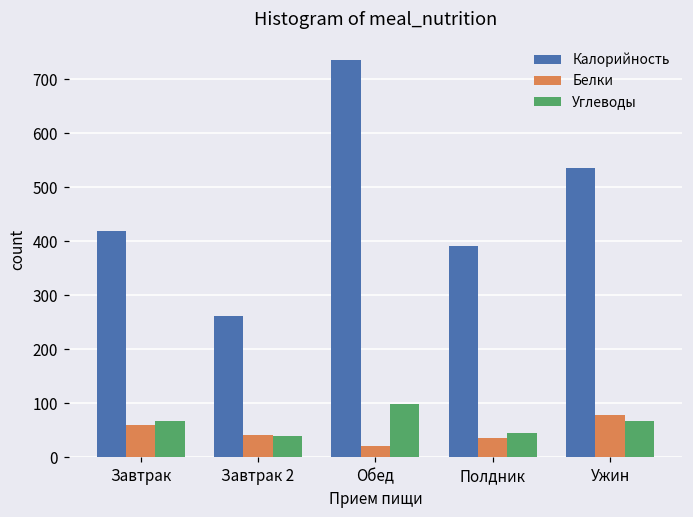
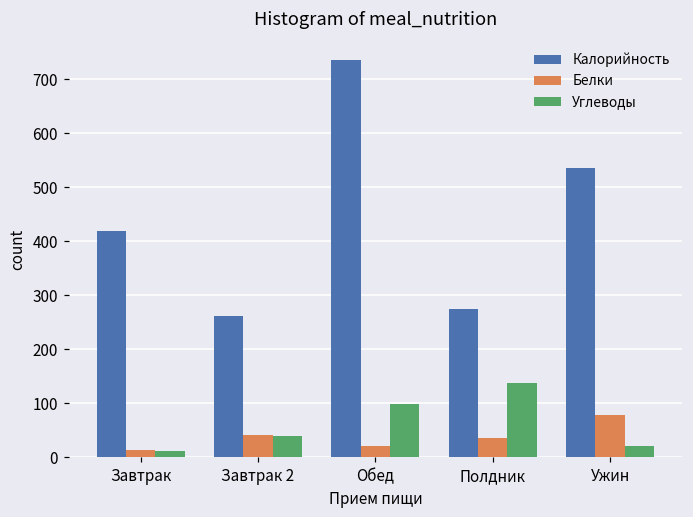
  {
    "Калорийность": {
      "Завтрак": 420,
      "Завтрак 2": 260,
      "Обед": 740,
-     "Полдник": 390,
+     "Полдник": 280,
      "Ужин": 540
    },
    "Белки": {
-     "Завтрак": 60,
+     "Завтрак": 10,
      "Завтрак 2": 40,
      "Обед": 20,
      "Полдник": 40,
      "Ужин": 80
    },
    "Углеводы": {
-     "Завтрак": 70,
+     "Завтрак": 10,
      "Завтрак 2": 40,
      "Обед": 100,
-     "Полдник": 40,
-     "Ужин": 70
+     "Полдник": 140,
+     "Ужин": 20
    }
  }
